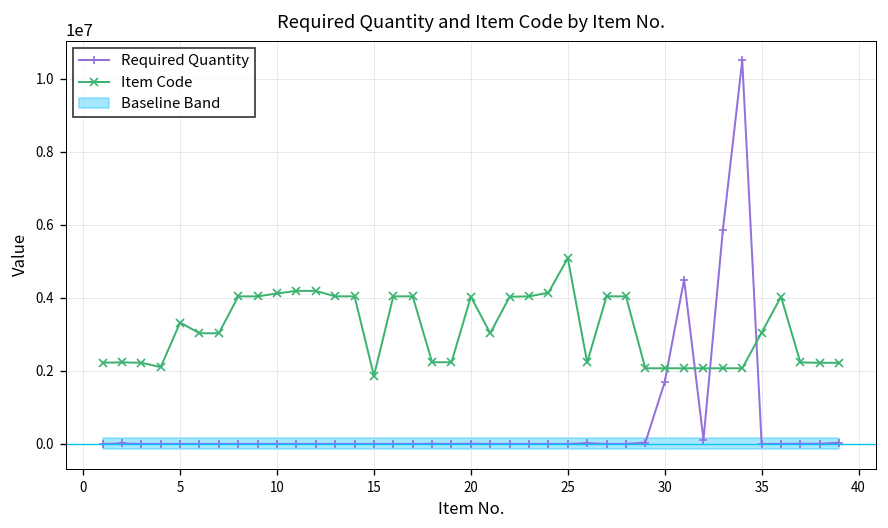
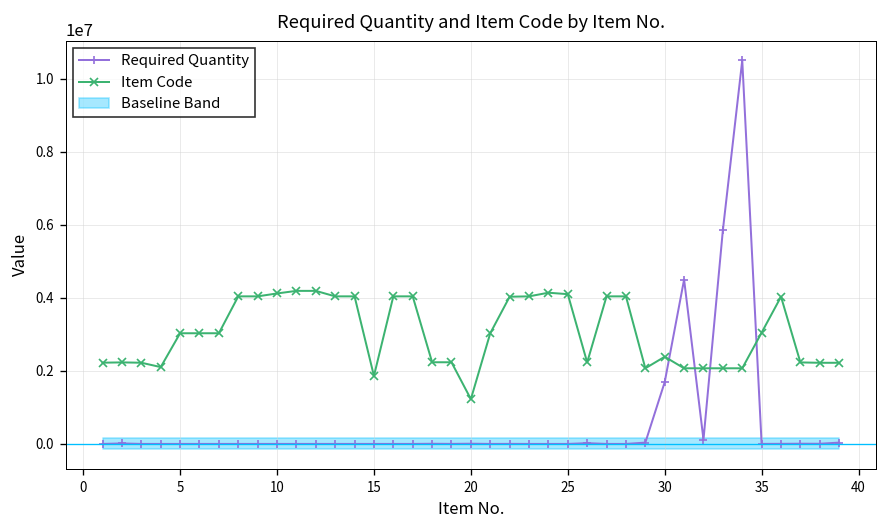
  {
    "Required Quantity": {
      "5": 0,
      "10": 0,
      "15": 0,
      "20": 0,
      "25": 0,
      "30": 1700000,
      "35": 0
    },
    "Baseline Band": {
      "5": 200000,
      "10": 200000,
      "15": 200000,
      "20": 200000,
      "25": 200000,
      "30": 200000,
      "35": 200000
    },
    "Item Code": {
-     "5": 3300000,
+     "5": 3000000,
      "10": 4100000,
      "15": 1900000,
-     "20": 4000000,
-     "25": 5100000,
-     "30": 2100000,
+     "20": 1200000,
+     "25": 4100000,
+     "30": 2400000,
      "35": 3000000
    }
  }
